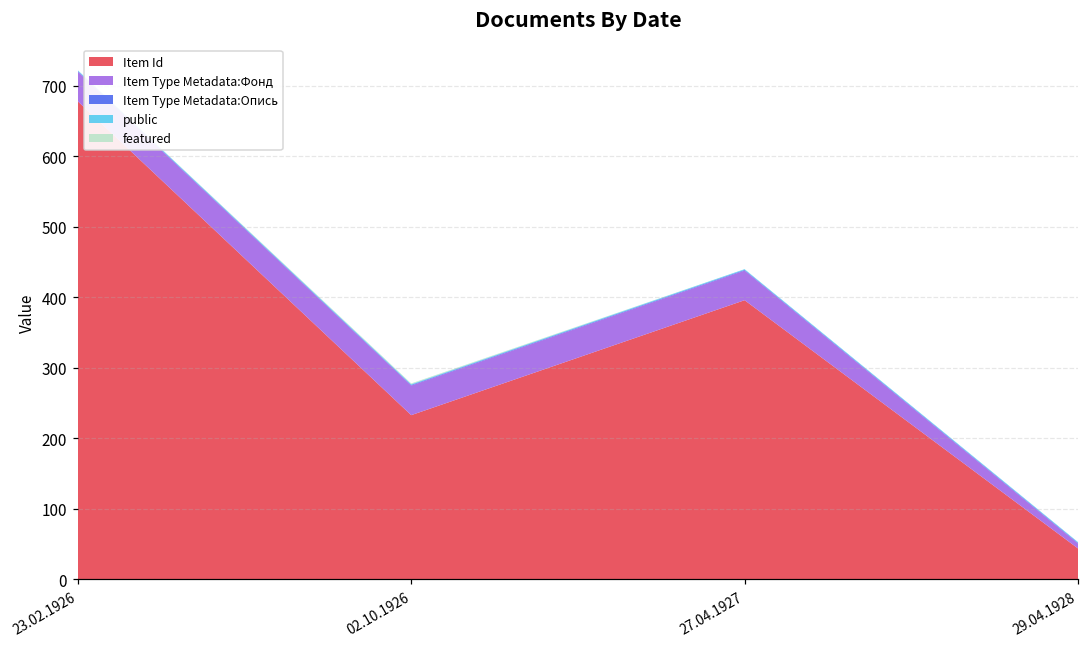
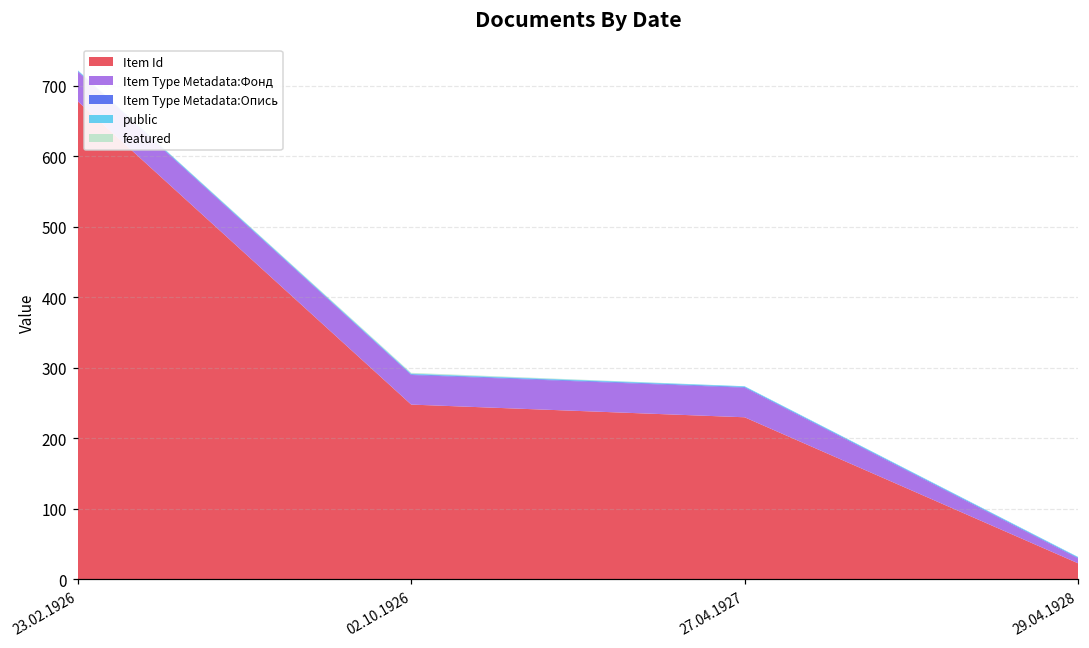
  {
    "Item Id": {
      "23.02.1926": 680,
-     "02.10.1926": 230,
-     "27.04.1927": 400,
-     "29.04.1928": 40
+     "02.10.1926": 250,
+     "27.04.1927": 230,
+     "29.04.1928": 20
    }
  }
